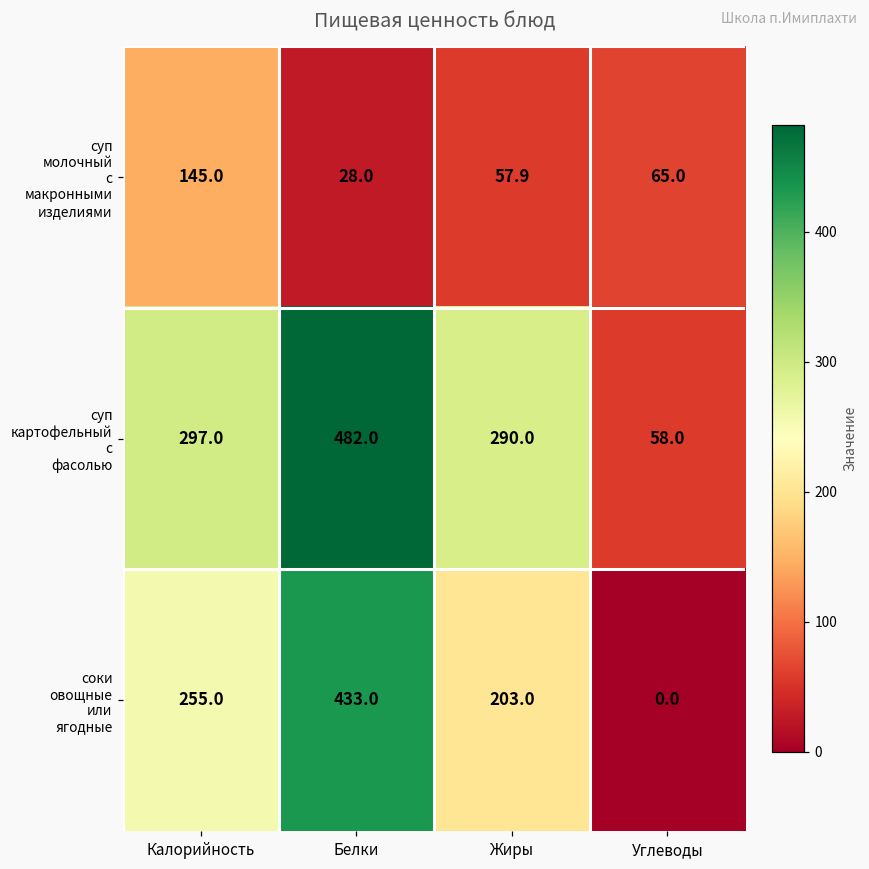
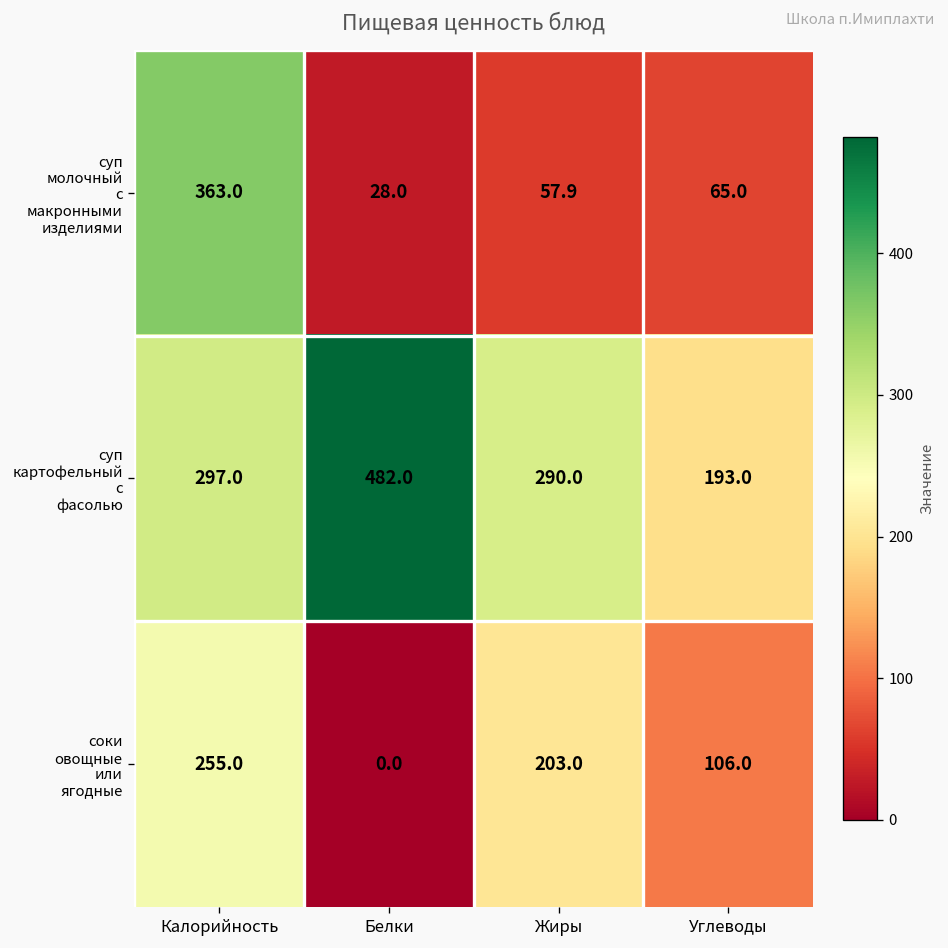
  {
    "суп молочный с макронными изделиями": {
-     "Калорийность": 145.0,
+     "Калорийность": 363.0,
      "Белки": 28.0,
      "Жиры": 57.9,
      "Углеводы": 65.0
    },
    "суп картофельный с фасолью": {
      "Калорийность": 297.0,
      "Белки": 482.0,
      "Жиры": 290.0,
-     "Углеводы": 58.0
+     "Углеводы": 193.0
    },
    "соки овощные или ягодные": {
      "Калорийность": 255.0,
-     "Белки": 433.0,
+     "Белки": 0.0,
      "Жиры": 203.0,
-     "Углеводы": 0.0
+     "Углеводы": 106.0
    }
  }
